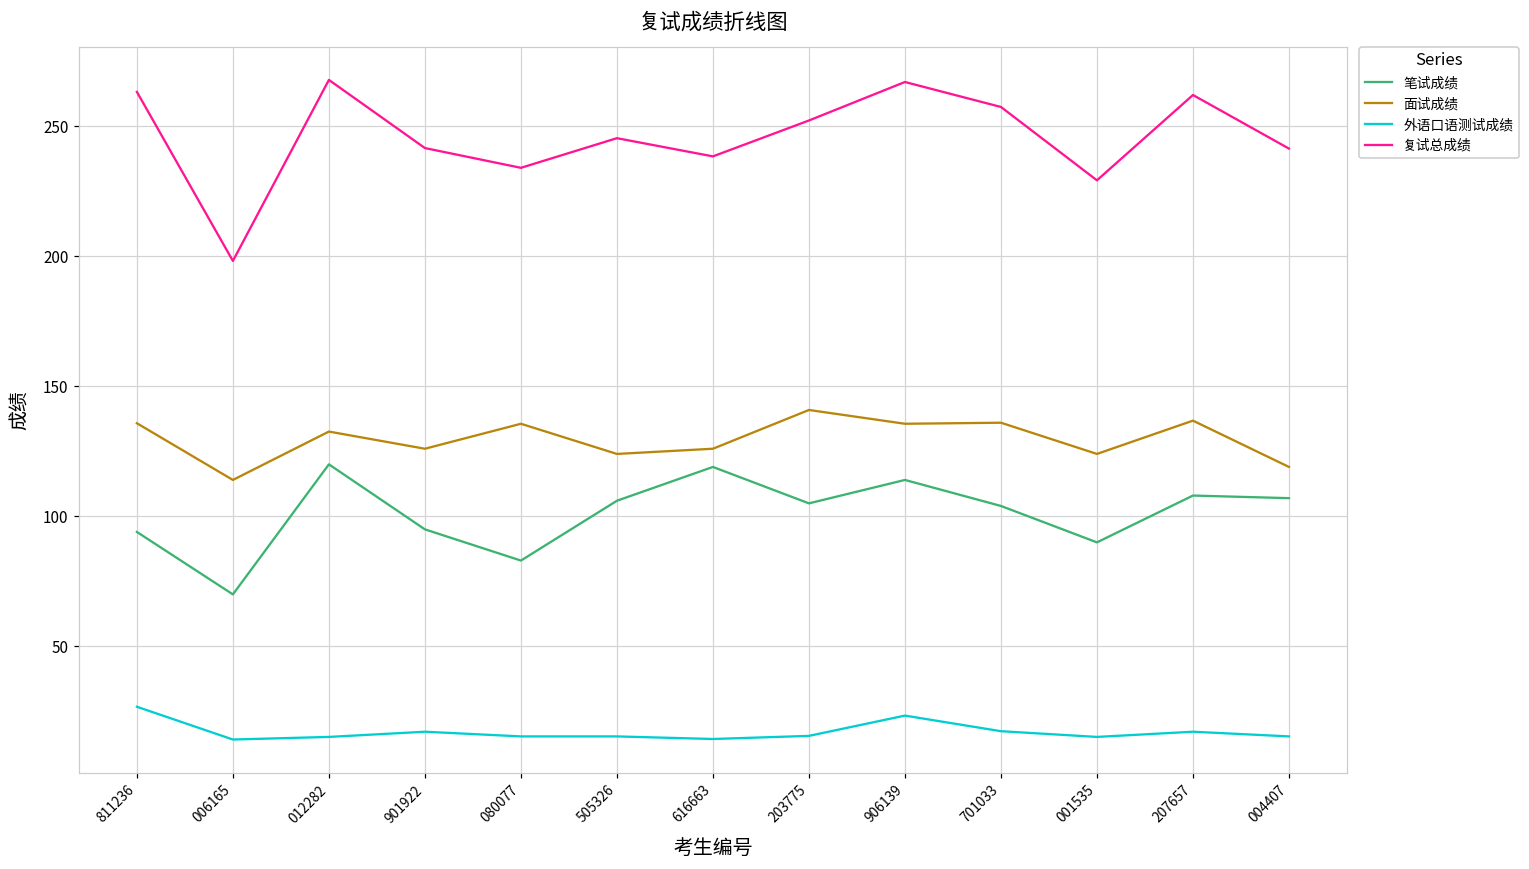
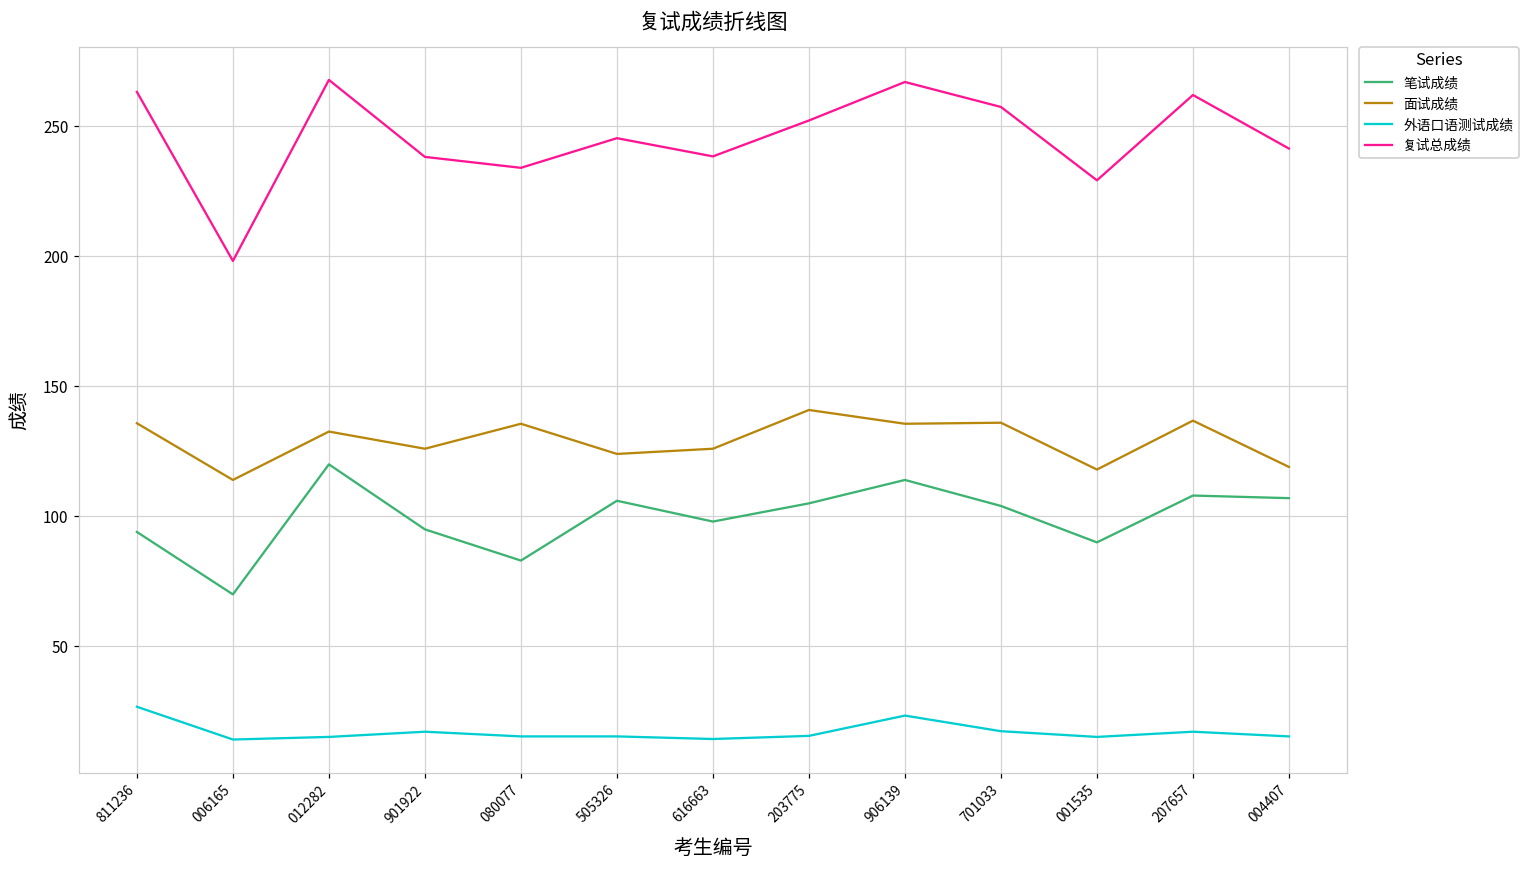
  {
    "笔试成绩": {
      "811236": 94,
      "006165": 70,
      "012282": 120,
      "901922": 95,
      "080077": 83,
      "505326": 106,
-     "616663": 119,
+     "616663": 98,
      "203775": 105,
      "906139": 114,
      "701033": 104,
      "001535": 90,
      "207657": 108,
      "004407": 107
    },
    "面试成绩": {
      "811236": 136,
      "006165": 114,
      "012282": 133,
      "901922": 126,
      "080077": 136,
      "505326": 124,
      "616663": 126,
      "203775": 141,
      "906139": 136,
      "701033": 136,
-     "001535": 124,
+     "001535": 118,
      "207657": 137,
      "004407": 119
    },
    "外语口语测试成绩": {
      "811236": 27,
      "006165": 14,
      "012282": 15,
      "901922": 17,
      "080077": 15,
      "505326": 15,
      "616663": 14,
      "203775": 16,
      "906139": 23,
      "701033": 17,
      "001535": 15,
      "207657": 17,
      "004407": 15
    },
    "复试总成绩": {
      "811236": 263,
      "006165": 198,
      "012282": 268,
-     "901922": 242,
+     "901922": 238,
      "080077": 234,
      "505326": 245,
      "616663": 238,
      "203775": 252,
      "906139": 267,
      "701033": 257,
      "001535": 229,
      "207657": 262,
      "004407": 241
    }
  }
